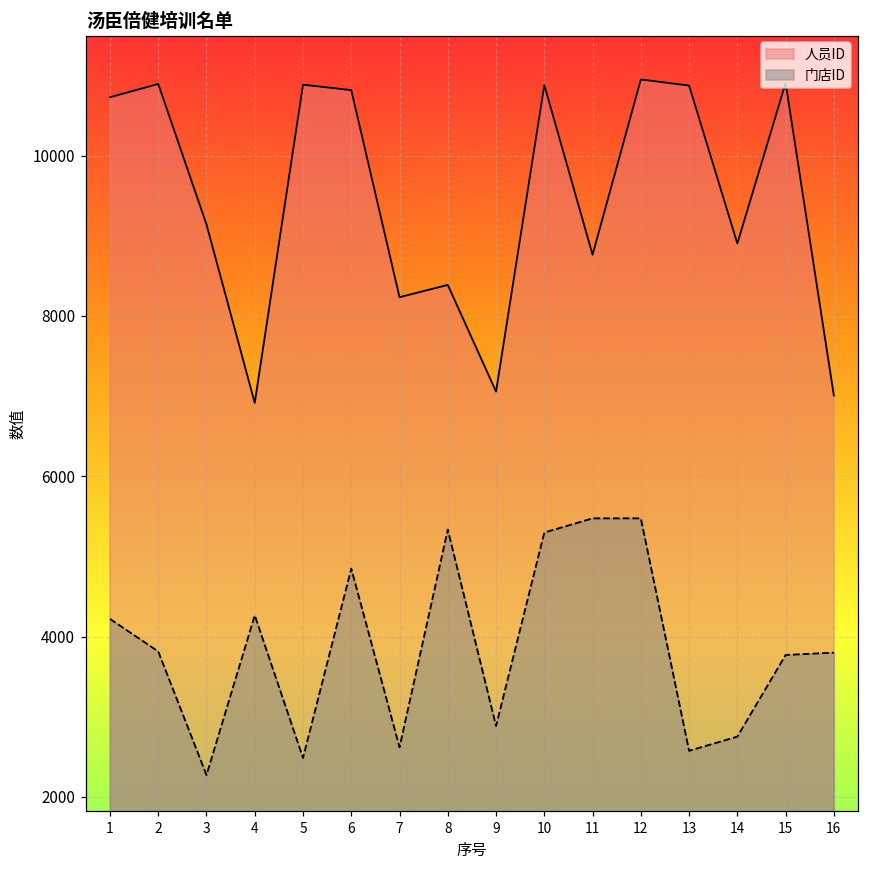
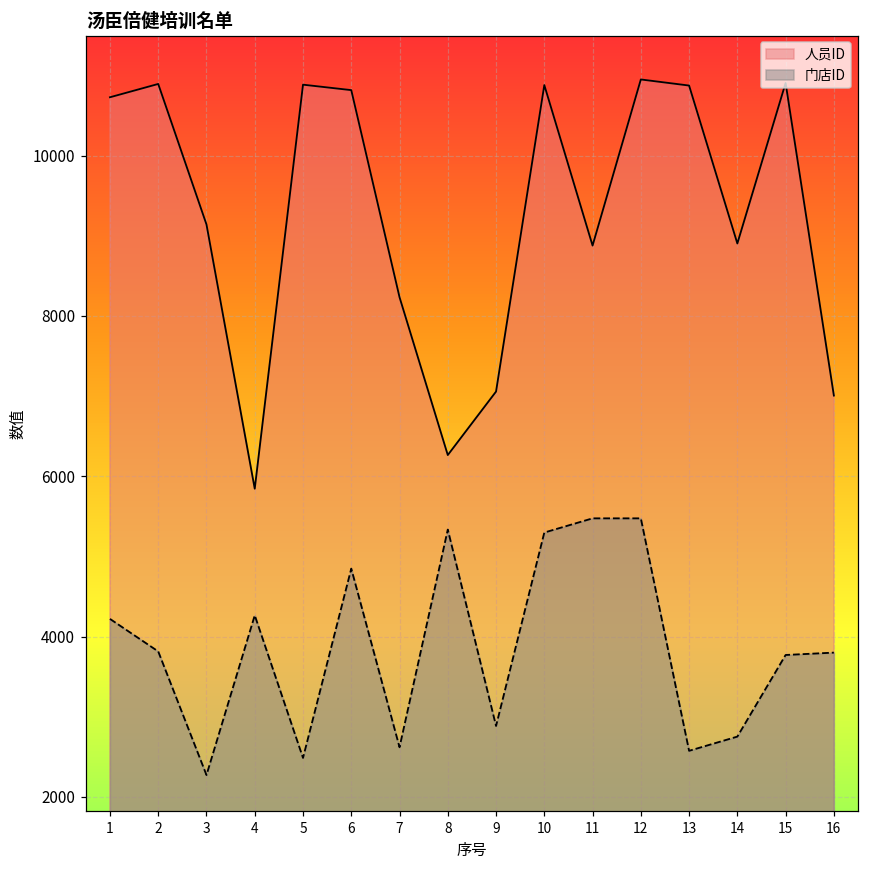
  {
    "人员ID": {
      "1": 10700,
      "2": 10900,
      "3": 9100,
-     "4": 6900,
+     "4": 5800,
      "5": 10900,
      "6": 10800,
      "7": 8200,
-     "8": 8400,
+     "8": 6300,
      "9": 7100,
      "10": 10900,
-     "11": 8800,
+     "11": 8900,
      "12": 10900,
      "13": 10900,
      "14": 8900,
      "16": 7000
    },
    "门店ID": {
      "1": 4200,
      "2": 3800,
      "3": 2300,
      "4": 4300,
      "5": 2500,
      "6": 4800,
      "7": 2600,
      "8": 5300,
      "9": 2900,
      "10": 5300,
      "11": 5500,
      "12": 5500,
      "13": 2600,
      "14": 2800,
      "15": 3800,
      "16": 3800
    }
  }
